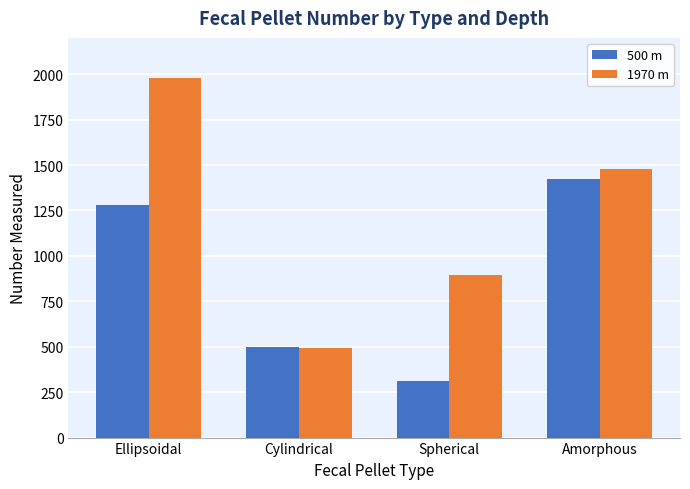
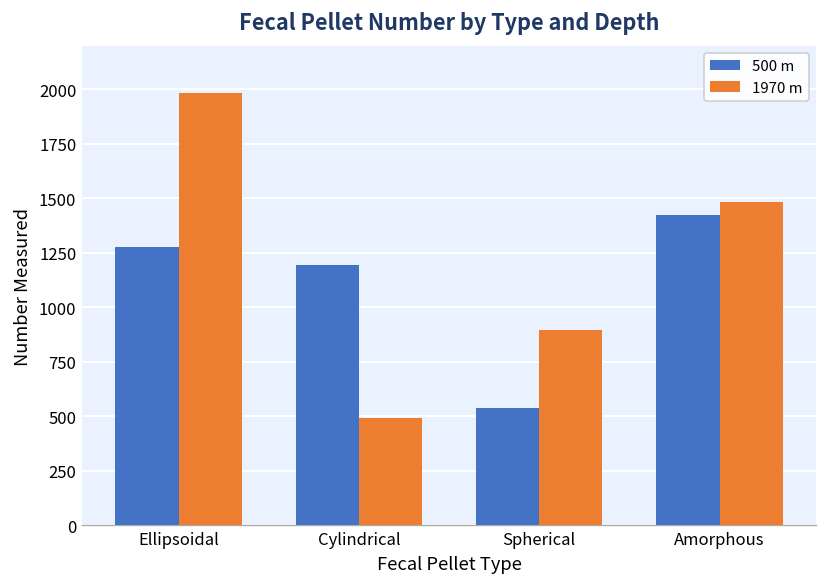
  {
    "500 m": {
      "Ellipsoidal": 1280,
-     "Cylindrical": 500,
-     "Spherical": 310,
+     "Cylindrical": 1200,
+     "Spherical": 540,
      "Amorphous": 1420
    },
    "1970 m": {
      "Ellipsoidal": 1980,
      "Cylindrical": 490,
      "Spherical": 900,
      "Amorphous": 1480
    }
  }
